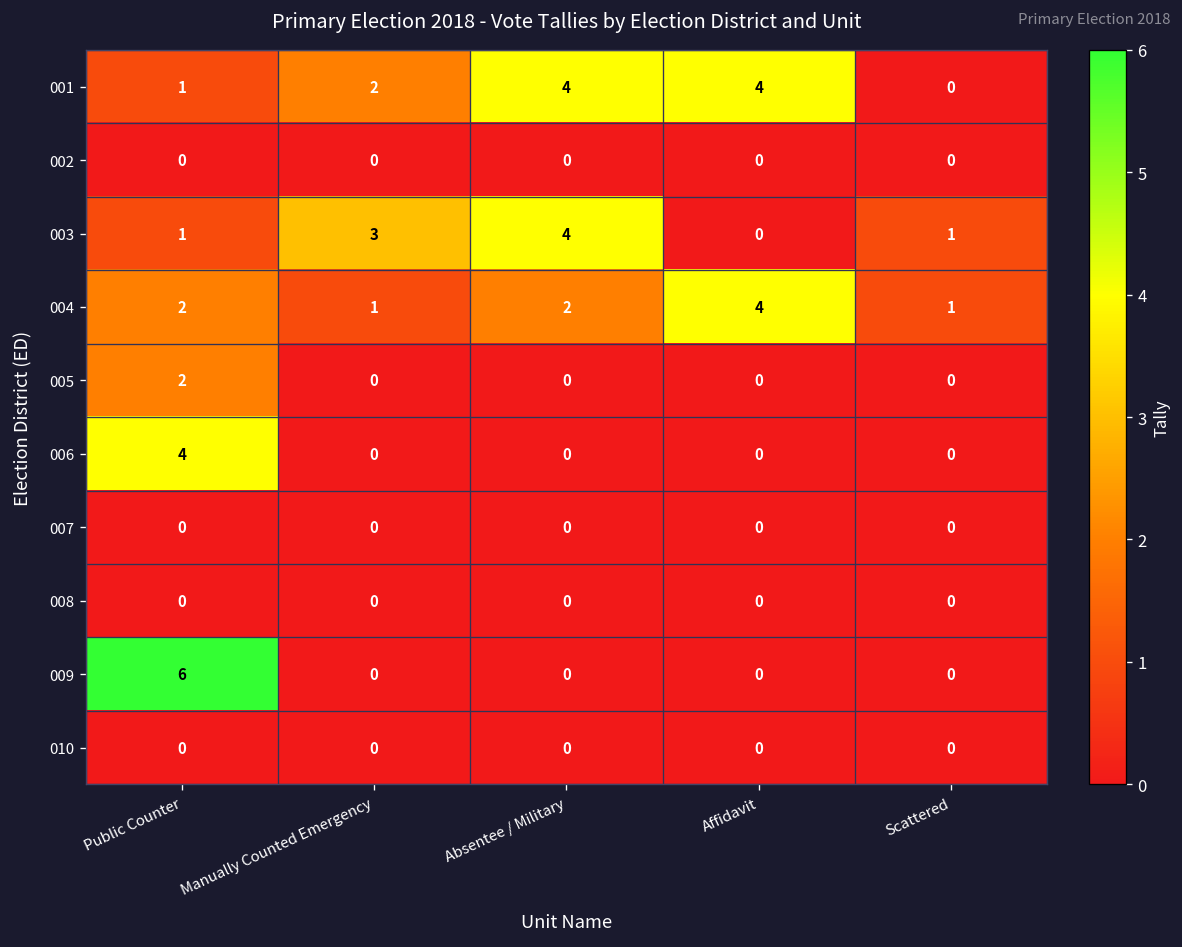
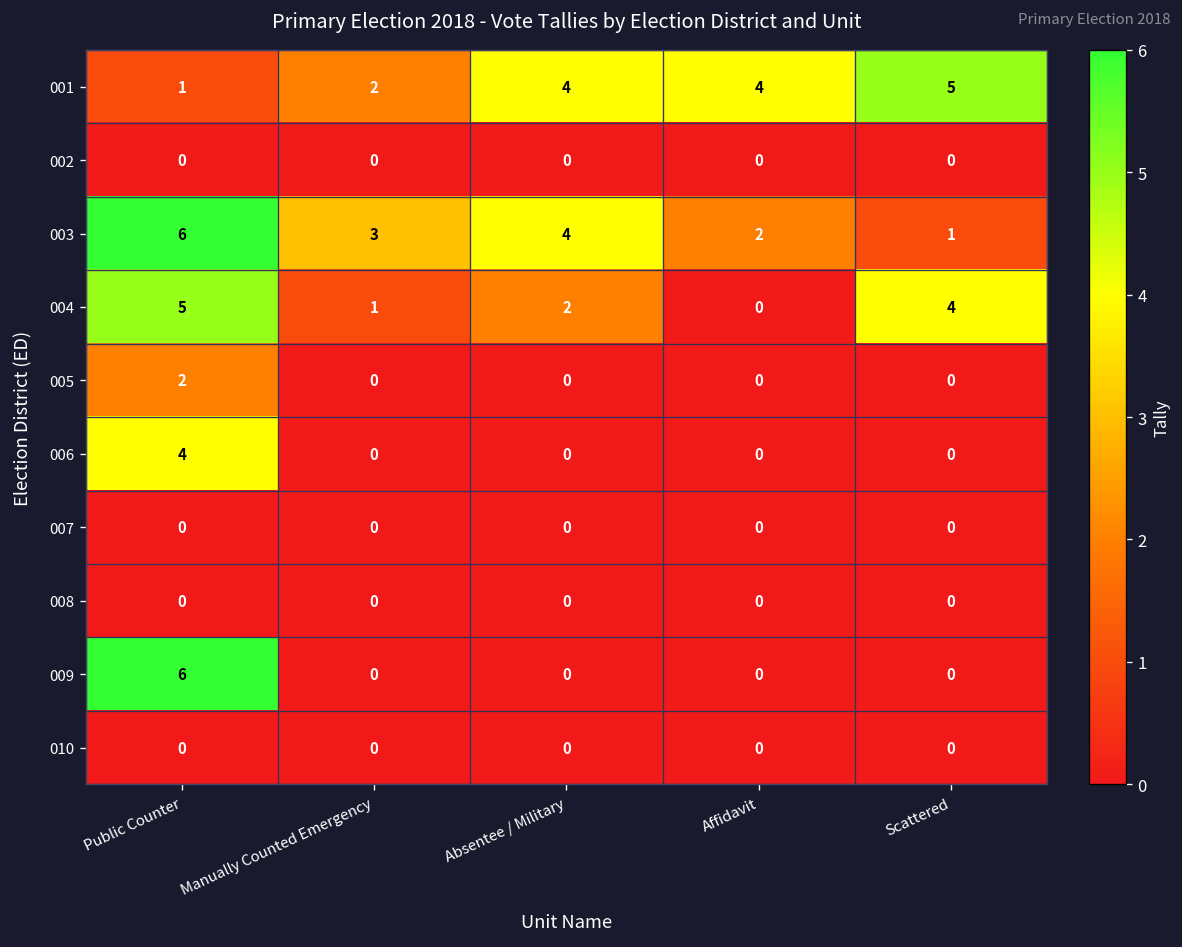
  {
    "001": {
      "Public Counter": 1,
      "Manually Counted Emergency": 2,
      "Absentee / Military": 4,
      "Affidavit": 4,
-     "Scattered": 0
+     "Scattered": 5
    },
    "002": {
      "Public Counter": 0,
      "Manually Counted Emergency": 0,
      "Absentee / Military": 0,
      "Affidavit": 0,
      "Scattered": 0
    },
    "003": {
-     "Public Counter": 1,
+     "Public Counter": 6,
      "Manually Counted Emergency": 3,
      "Absentee / Military": 4,
-     "Affidavit": 0,
+     "Affidavit": 2,
      "Scattered": 1
    },
    "004": {
-     "Public Counter": 2,
+     "Public Counter": 5,
      "Manually Counted Emergency": 1,
      "Absentee / Military": 2,
-     "Affidavit": 4,
-     "Scattered": 1
+     "Affidavit": 0,
+     "Scattered": 4
    },
    "005": {
      "Public Counter": 2,
      "Manually Counted Emergency": 0,
      "Absentee / Military": 0,
      "Affidavit": 0,
      "Scattered": 0
    },
    "006": {
      "Public Counter": 4,
      "Manually Counted Emergency": 0,
      "Absentee / Military": 0,
      "Affidavit": 0,
      "Scattered": 0
    },
    "007": {
      "Public Counter": 0,
      "Manually Counted Emergency": 0,
      "Absentee / Military": 0,
      "Affidavit": 0,
      "Scattered": 0
    },
    "008": {
      "Public Counter": 0,
      "Manually Counted Emergency": 0,
      "Absentee / Military": 0,
      "Affidavit": 0,
      "Scattered": 0
    },
    "009": {
      "Public Counter": 6,
      "Manually Counted Emergency": 0,
      "Absentee / Military": 0,
      "Affidavit": 0,
      "Scattered": 0
    },
    "010": {
      "Public Counter": 0,
      "Manually Counted Emergency": 0,
      "Absentee / Military": 0,
      "Affidavit": 0,
      "Scattered": 0
    }
  }
